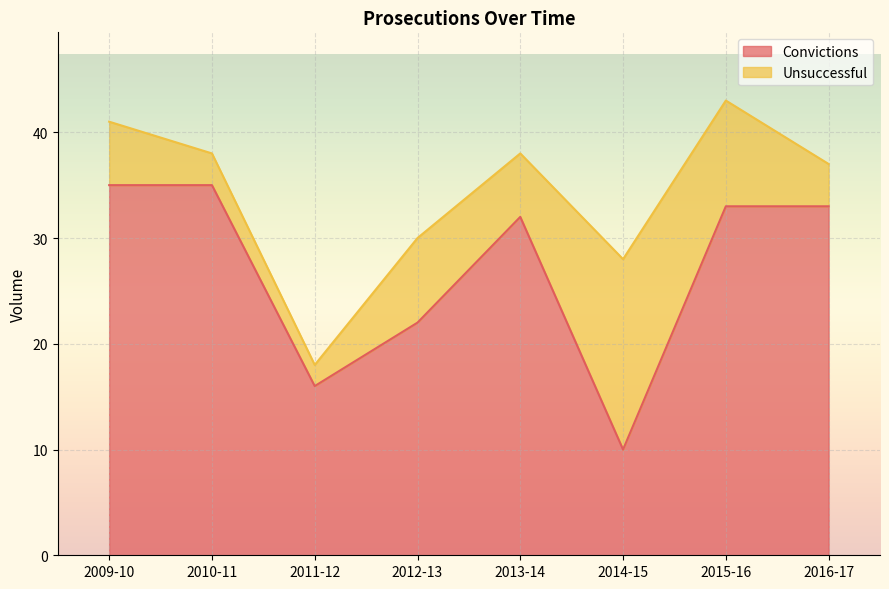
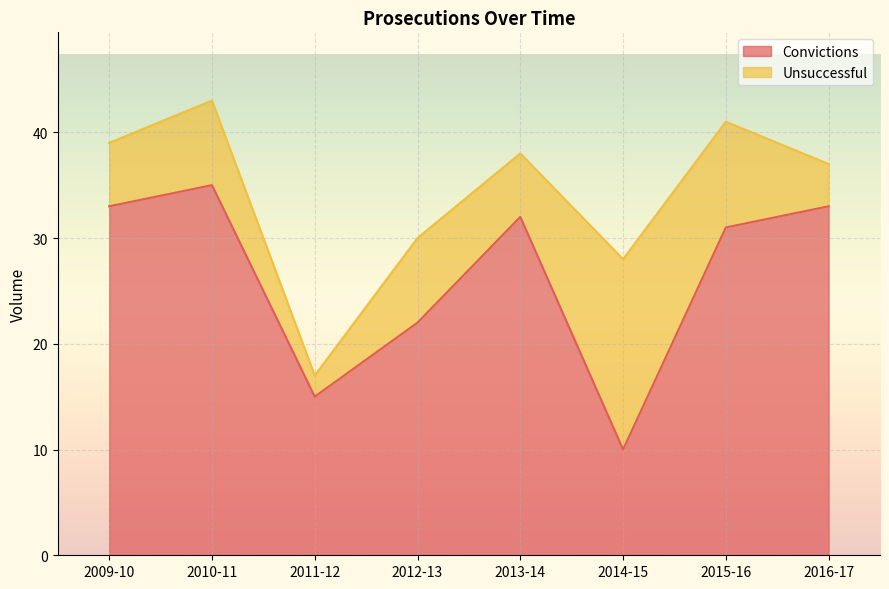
  {
    "Convictions": {
-     "2009-10": 35,
+     "2009-10": 33,
      "2010-11": 35,
-     "2011-12": 16,
+     "2011-12": 15,
      "2012-13": 22,
      "2013-14": 32,
      "2014-15": 10,
-     "2015-16": 33,
+     "2015-16": 31,
      "2016-17": 33
    },
    "Unsuccessful": {
      "2009-10": 6,
-     "2010-11": 3,
+     "2010-11": 8,
      "2011-12": 2,
      "2012-13": 8,
      "2013-14": 6,
      "2014-15": 18,
      "2015-16": 10,
      "2016-17": 4
    }
  }
